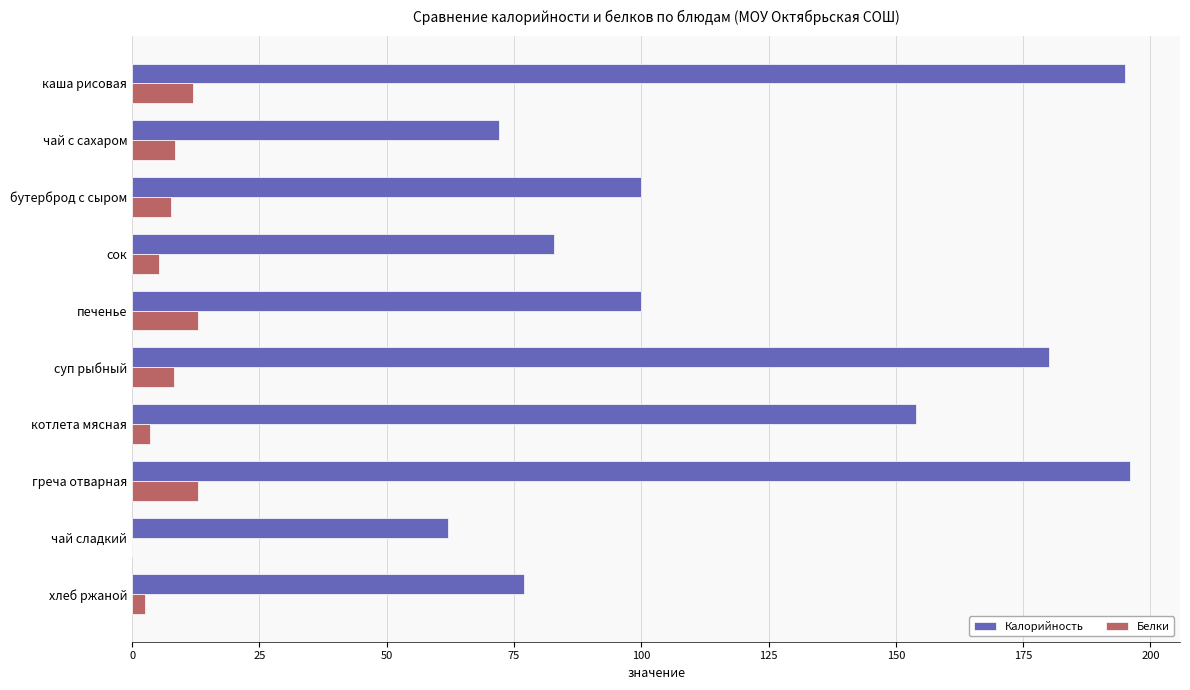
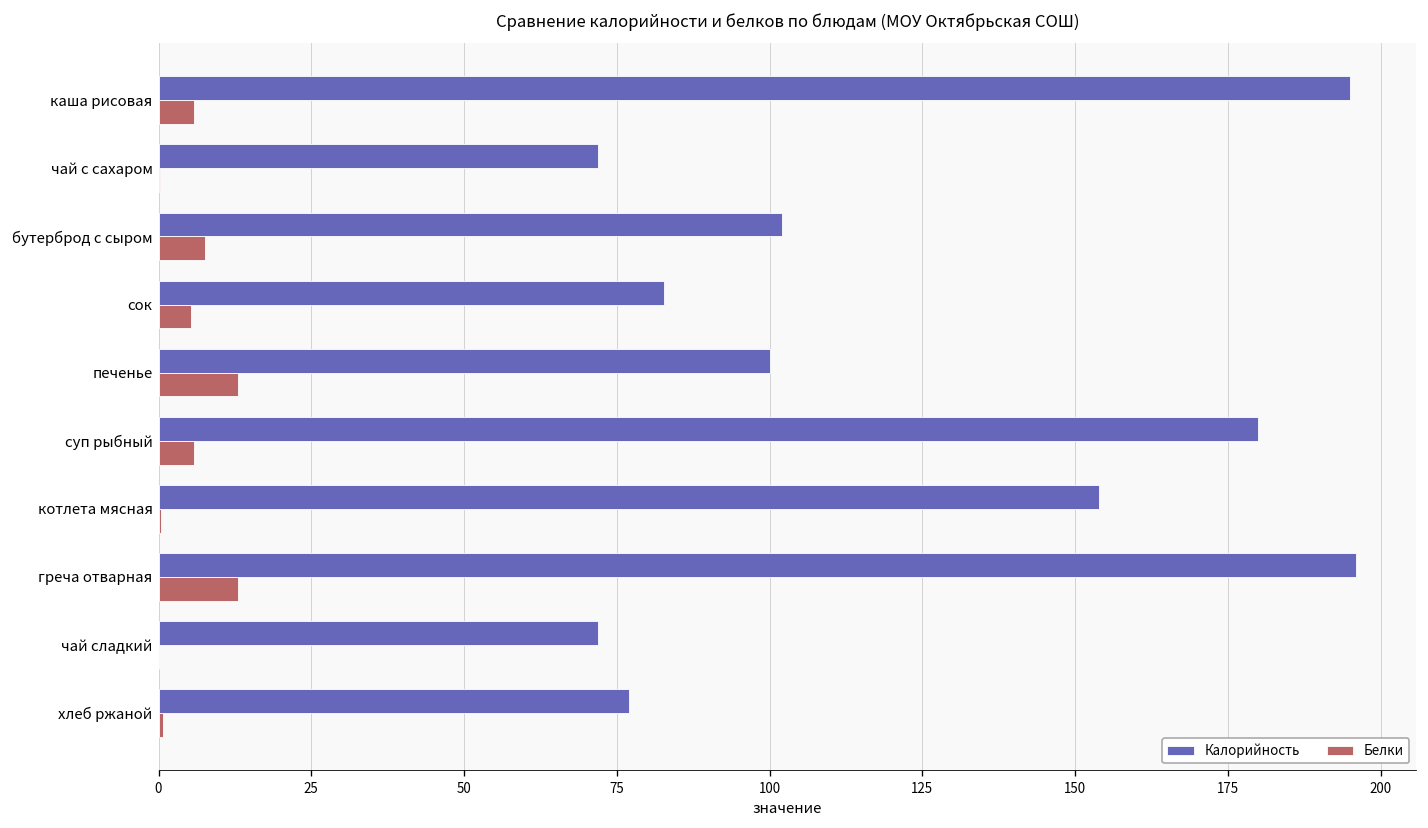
  {
    "Калорийность": {
      "каша рисовая": 195,
      "чай с сахаром": 72,
-     "бутерброд с сыром": 100,
+     "бутерброд с сыром": 102,
      "сок": 83,
      "печенье": 100,
      "суп рыбный": 180,
      "котлета мясная": 154,
      "греча отварная": 196,
-     "чай сладкий": 62,
+     "чай сладкий": 72,
      "хлеб ржаной": 77
    },
    "Белки": {
-     "каша рисовая": 12,
-     "чай с сахаром": 8,
+     "каша рисовая": 6,
+     "чай с сахаром": 0,
      "бутерброд с сыром": 8,
      "сок": 5,
      "печенье": 13,
-     "суп рыбный": 8,
-     "котлета мясная": 4,
+     "суп рыбный": 6,
+     "котлета мясная": 0,
      "греча отварная": 13,
      "чай сладкий": 0,
-     "хлеб ржаной": 3
+     "хлеб ржаной": 1
    }
  }
